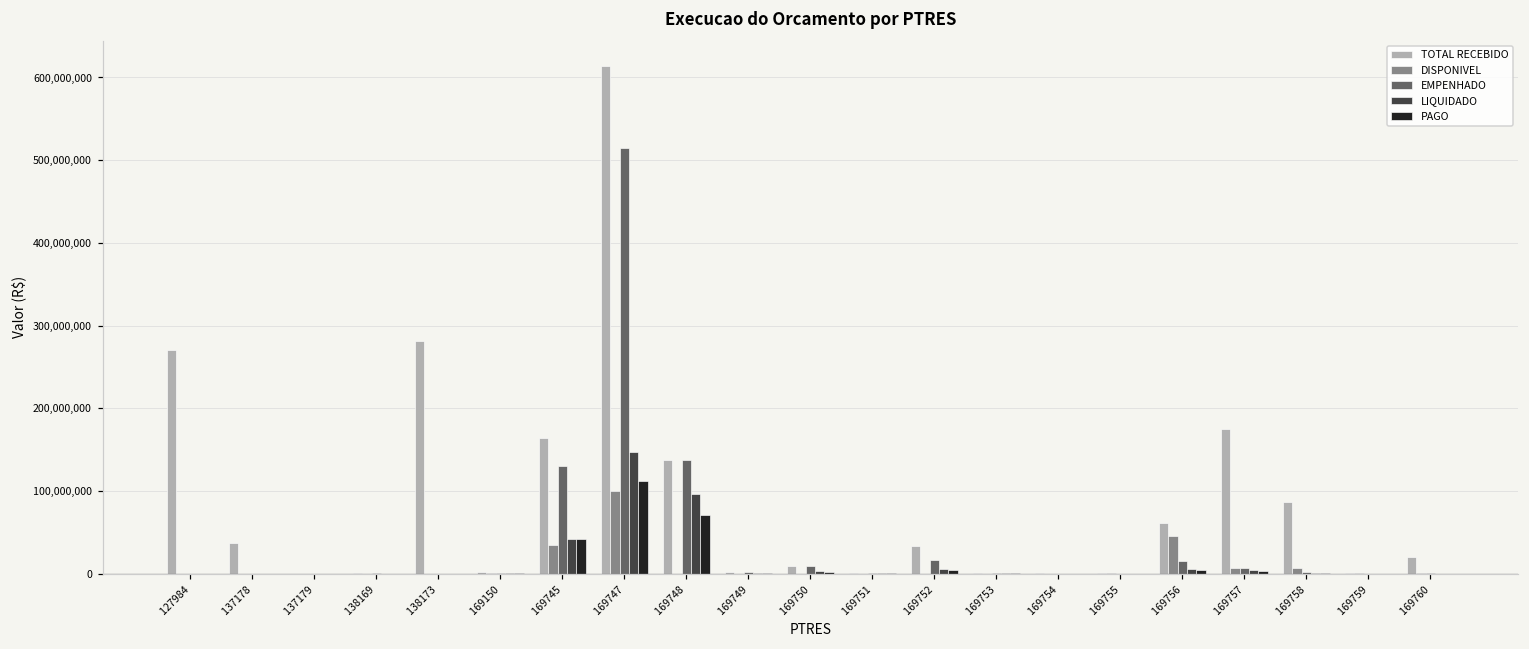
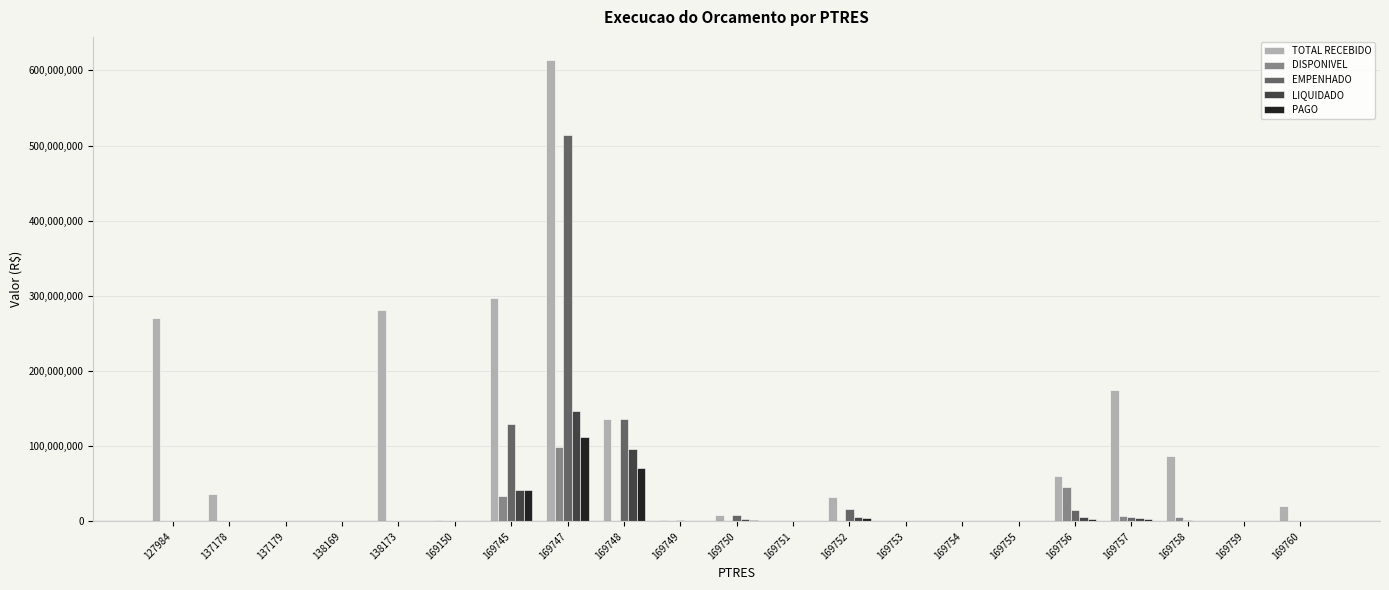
  {
    "TOTAL RECEBIDO": {
      "127984": "270,000,000",
      "137178": "40,000,000",
      "138173": "280,000,000",
-     "169745": "160,000,000",
+     "169745": "300,000,000",
      "169747": "610,000,000",
      "169748": "140,000,000",
      "169750": "10,000,000",
      "169752": "30,000,000",
      "169756": "60,000,000",
      "169757": "180,000,000",
      "169758": "90,000,000",
      "169760": "20,000,000"
    }
  }
